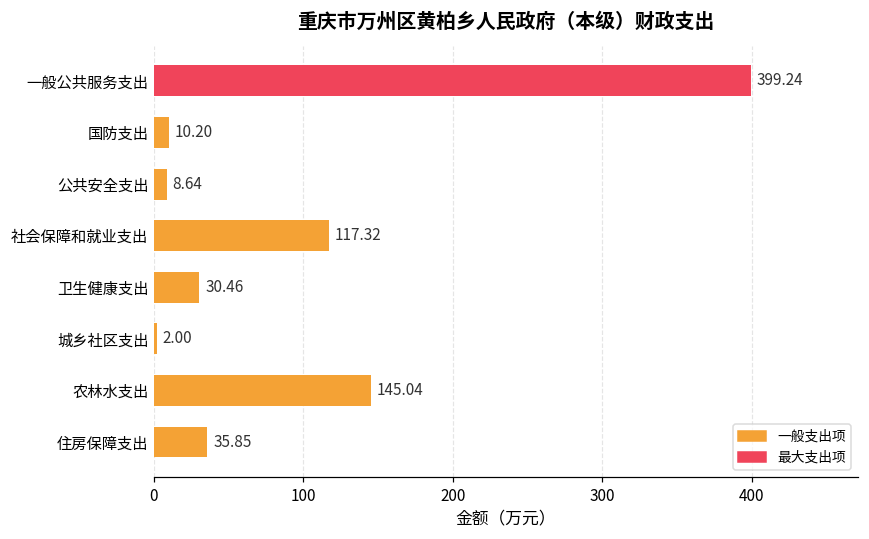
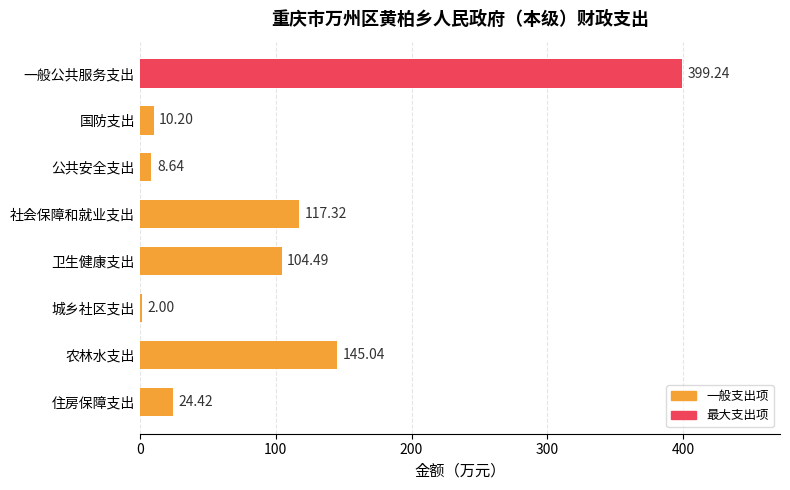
  {
    "一般公共服务支出": 399.24,
    "国防支出": 10.20,
    "公共安全支出": 8.64,
    "社会保障和就业支出": 117.32,
-   "卫生健康支出": 30.46,
+   "卫生健康支出": 104.49,
    "城乡社区支出": 2.00,
    "农林水支出": 145.04,
-   "住房保障支出": 35.85
+   "住房保障支出": 24.42
  }
